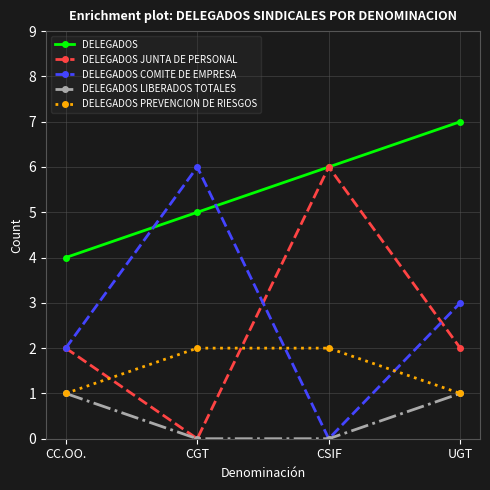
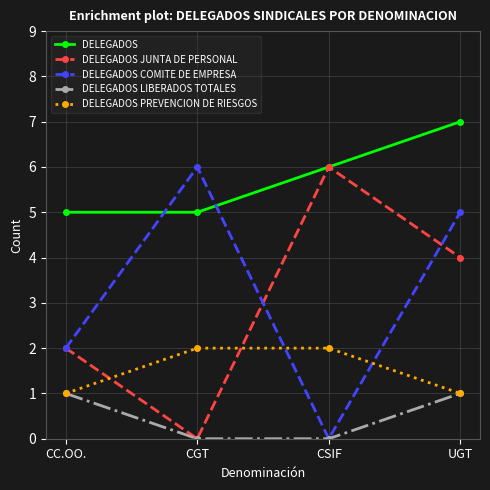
  {
    "DELEGADOS": {
-     "CC.OO.": 4,
+     "CC.OO.": 5,
      "CGT": 5,
      "UGT": 7
    },
    "DELEGADOS JUNTA DE PERSONAL": {
-     "UGT": 2
+     "UGT": 4
    },
    "DELEGADOS COMITE DE EMPRESA": {
      "CGT": 6,
-     "UGT": 3
+     "UGT": 5
    },
    "DELEGADOS PREVENCION DE RIESGOS": {
      "CGT": 2,
      "CSIF": 2
    }
  }
